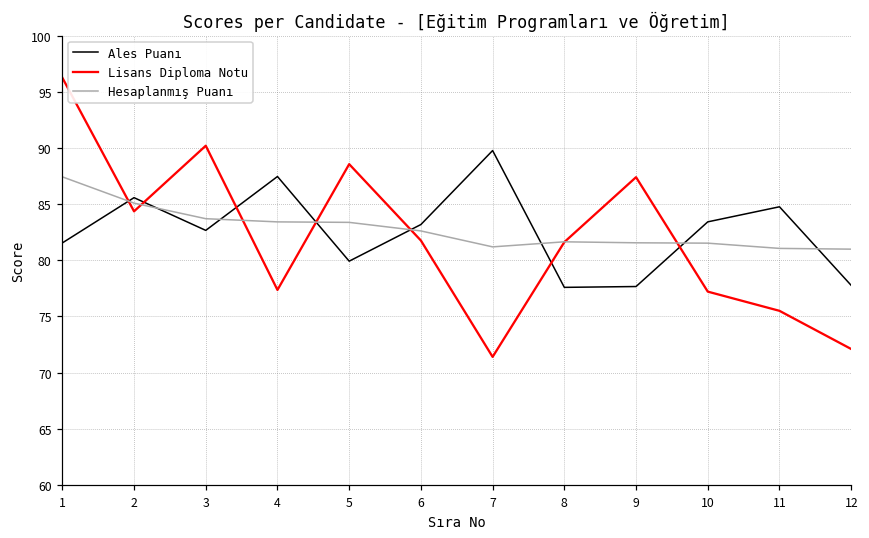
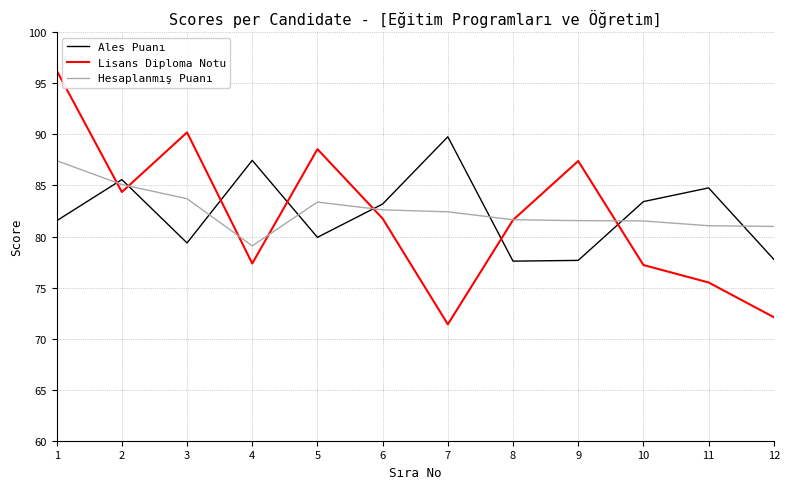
  {
    "Ales Puanı": {
      "1": 81.5,
      "2": 85.6,
-     "3": 82.7,
+     "3": 79.4,
      "4": 87.5,
      "5": 79.9,
      "6": 83.2,
      "7": 89.8,
      "8": 77.6,
      "9": 77.7,
      "10": 83.4,
      "11": 84.8,
      "12": 77.8
    },
    "Lisans Diploma Notu": {
      "1": 96.3,
      "2": 84.4,
      "3": 90.2,
      "4": 77.4,
      "5": 88.6,
      "6": 81.8,
      "7": 71.4,
      "9": 87.4,
      "10": 77.2,
      "11": 75.5,
      "12": 72.1
    },
    "Hesaplanmış Puanı": {
      "1": 87.4,
      "2": 85.1,
      "3": 83.7,
-     "4": 83.4,
+     "4": 79.1,
      "5": 83.4,
      "6": 82.6,
-     "7": 81.2,
+     "7": 82.4,
      "9": 81.6,
      "10": 81.5,
      "11": 81.1,
      "12": 81.0
    }
  }
